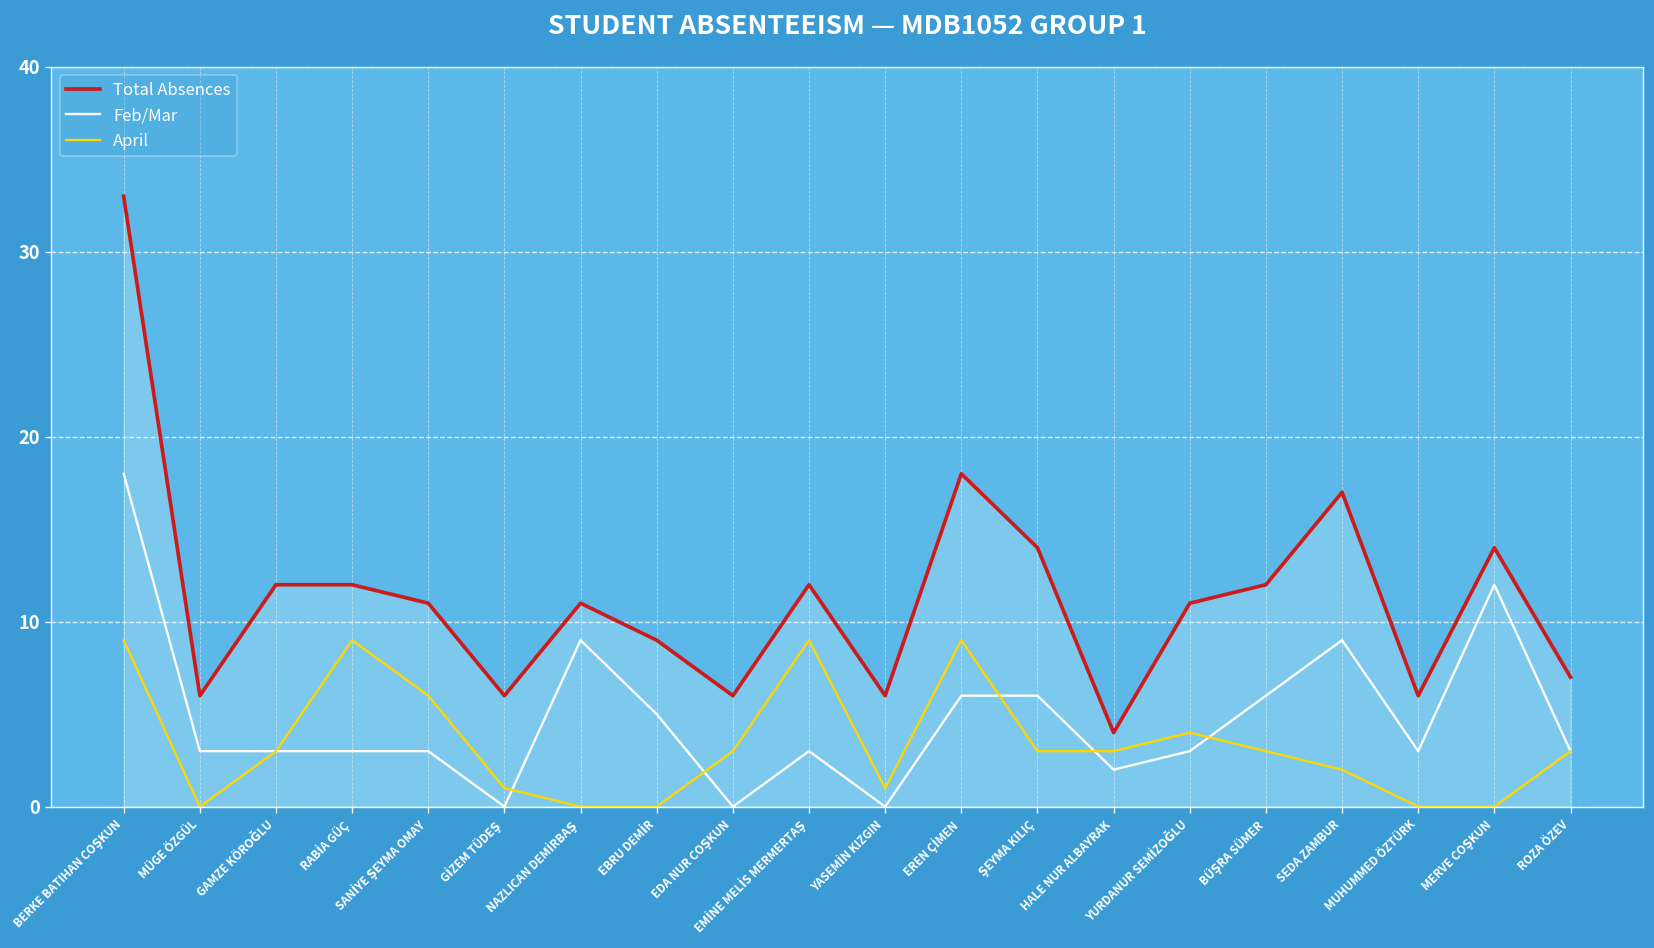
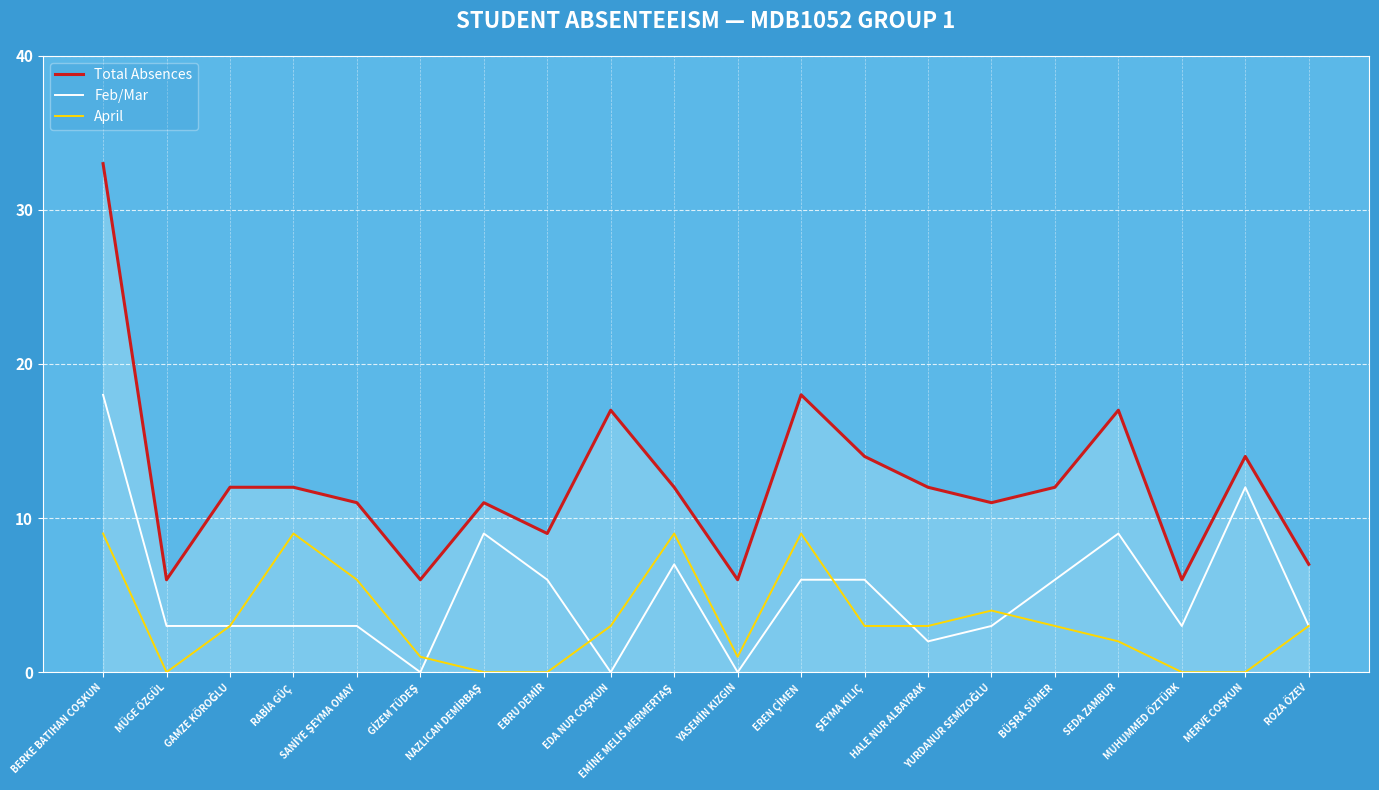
  {
    "Total Absences": {
      "BERKE BATIHAN COŞKUN": 33,
      "MÜGE ÖZGÜL": 6,
      "GAMZE KÖROĞLU": 12,
      "RABİA GÜÇ": 12,
      "SANİYE ŞEYMA OMAY": 11,
      "GİZEM TÜDEŞ": 6,
      "NAZLICAN DEMİRBAŞ": 11,
      "EBRU DEMİR": 9,
-     "EDA NUR COŞKUN": 6,
+     "EDA NUR COŞKUN": 17,
      "EMİNE MELİS MERMERTAŞ": 12,
      "YASEMİN KIZGIN": 6,
      "EREN ÇİMEN": 18,
      "ŞEYMA KILIÇ": 14,
-     "HALE NUR ALBAYRAK": 4,
+     "HALE NUR ALBAYRAK": 12,
      "YURDANUR SEMİZOĞLU": 11,
      "BÜŞRA SÜMER": 12,
      "SEDA ZAMBUR": 17,
      "MUHUMMED ÖZTÜRK": 6,
      "MERVE COŞKUN": 14,
      "ROZA ÖZEV": 7
    },
    "Feb/Mar": {
      "BERKE BATIHAN COŞKUN": 18,
      "MÜGE ÖZGÜL": 3,
      "RABİA GÜÇ": 3,
      "SANİYE ŞEYMA OMAY": 3,
      "GİZEM TÜDEŞ": 0,
      "NAZLICAN DEMİRBAŞ": 9,
-     "EBRU DEMİR": 5,
+     "EBRU DEMİR": 6,
      "EDA NUR COŞKUN": 0,
-     "EMİNE MELİS MERMERTAŞ": 3,
+     "EMİNE MELİS MERMERTAŞ": 7,
      "YASEMİN KIZGIN": 0,
      "EREN ÇİMEN": 6,
      "ŞEYMA KILIÇ": 6,
      "HALE NUR ALBAYRAK": 2,
      "YURDANUR SEMİZOĞLU": 3,
      "BÜŞRA SÜMER": 6,
      "SEDA ZAMBUR": 9,
      "MUHUMMED ÖZTÜRK": 3,
      "MERVE COŞKUN": 12
    },
    "April": {
      "BERKE BATIHAN COŞKUN": 9,
      "MÜGE ÖZGÜL": 0,
      "RABİA GÜÇ": 9,
      "SANİYE ŞEYMA OMAY": 6,
      "GİZEM TÜDEŞ": 1,
      "NAZLICAN DEMİRBAŞ": 0,
      "EBRU DEMİR": 0,
      "EDA NUR COŞKUN": 3,
      "EMİNE MELİS MERMERTAŞ": 9,
      "YASEMİN KIZGIN": 1,
      "EREN ÇİMEN": 9,
      "ŞEYMA KILIÇ": 3,
      "HALE NUR ALBAYRAK": 3,
      "YURDANUR SEMİZOĞLU": 4,
      "BÜŞRA SÜMER": 3,
      "SEDA ZAMBUR": 2,
      "MUHUMMED ÖZTÜRK": 0,
      "MERVE COŞKUN": 0
    }
  }
